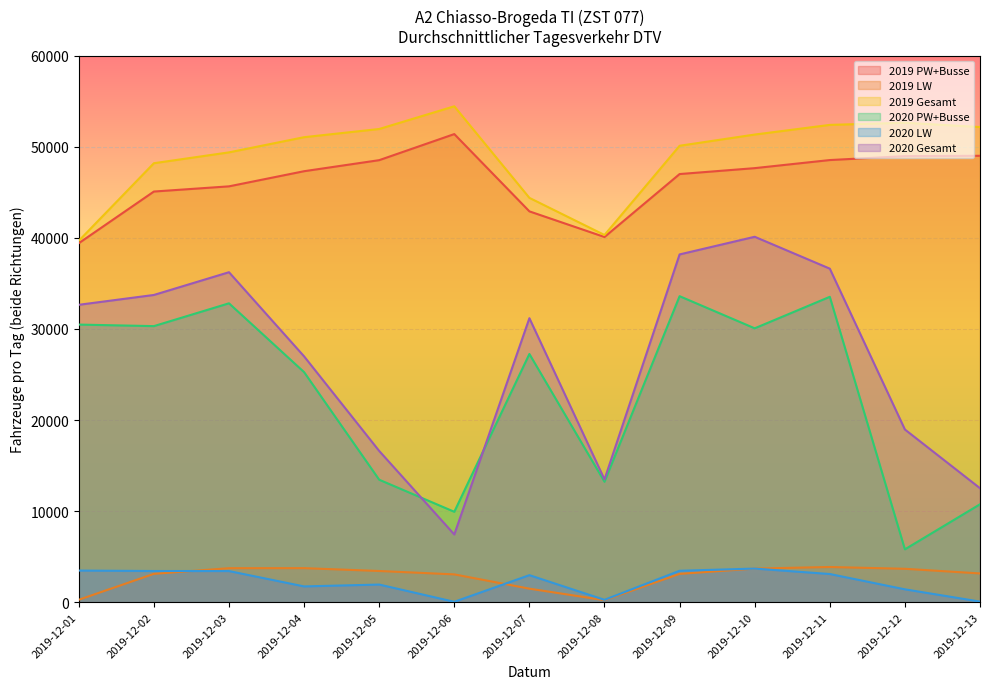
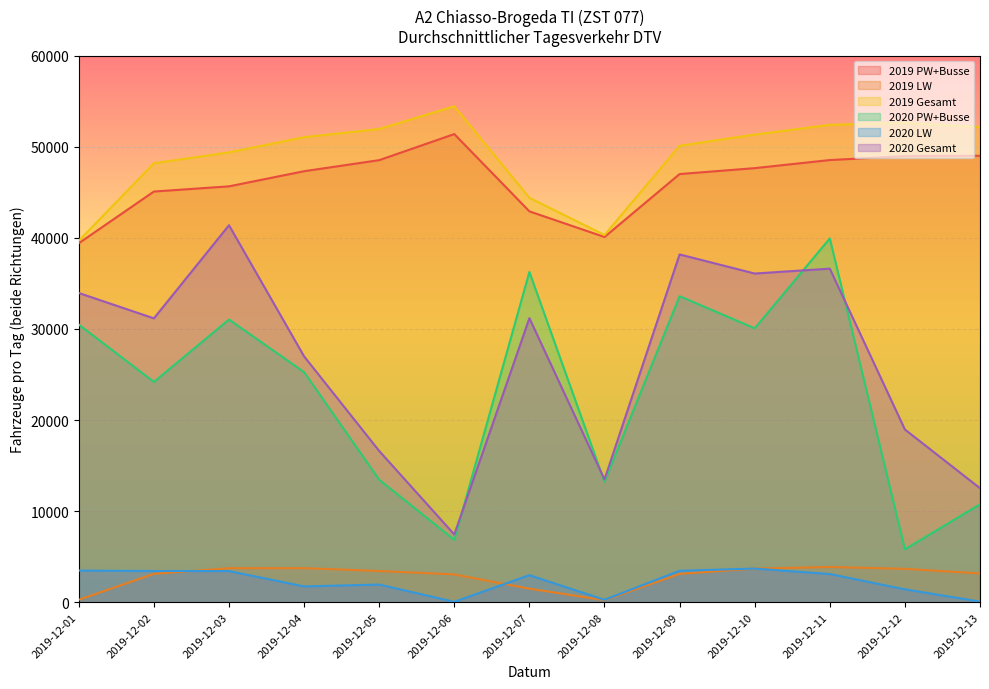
  {
    "2020 PW+Busse": {
      "2019-12-01": 30000,
-     "2019-12-02": 30000,
-     "2019-12-03": 33000,
+     "2019-12-02": 24000,
+     "2019-12-03": 31000,
      "2019-12-04": 25000,
      "2019-12-05": 13000,
-     "2019-12-06": 10000,
-     "2019-12-07": 27000,
+     "2019-12-06": 7000,
+     "2019-12-07": 36000,
      "2019-12-09": 34000,
      "2019-12-10": 30000,
-     "2019-12-11": 34000,
+     "2019-12-11": 40000,
      "2019-12-12": 6000,
      "2019-12-13": 11000
    },
    "2020 LW": {
      "2019-12-01": 3000,
      "2019-12-02": 3000,
      "2019-12-03": 3000,
      "2019-12-04": 2000,
      "2019-12-05": 2000,
      "2019-12-06": 0,
      "2019-12-07": 3000,
      "2019-12-09": 3000,
      "2019-12-11": 3000,
      "2019-12-12": 1000,
      "2019-12-13": 0
    },
    "2020 Gesamt": {
-     "2019-12-01": 33000,
-     "2019-12-02": 34000,
-     "2019-12-03": 36000,
+     "2019-12-01": 34000,
+     "2019-12-02": 31000,
+     "2019-12-03": 41000,
      "2019-12-04": 27000,
      "2019-12-05": 17000,
      "2019-12-06": 7000,
      "2019-12-07": 31000,
      "2019-12-09": 38000,
-     "2019-12-10": 40000,
+     "2019-12-10": 36000,
      "2019-12-11": 37000,
      "2019-12-12": 19000,
      "2019-12-13": 13000
    }
  }
